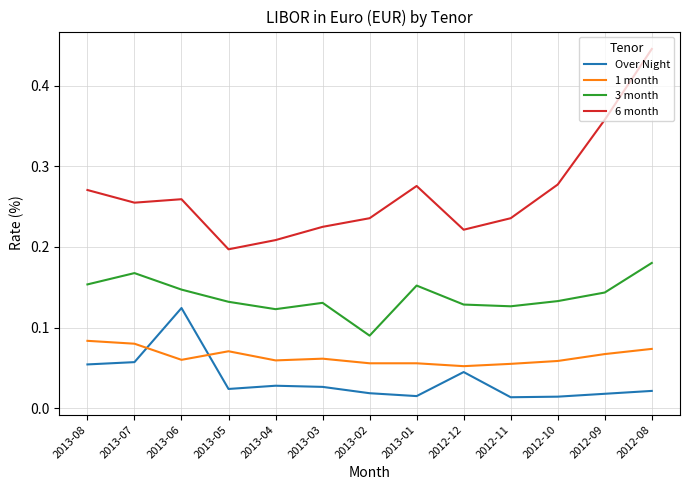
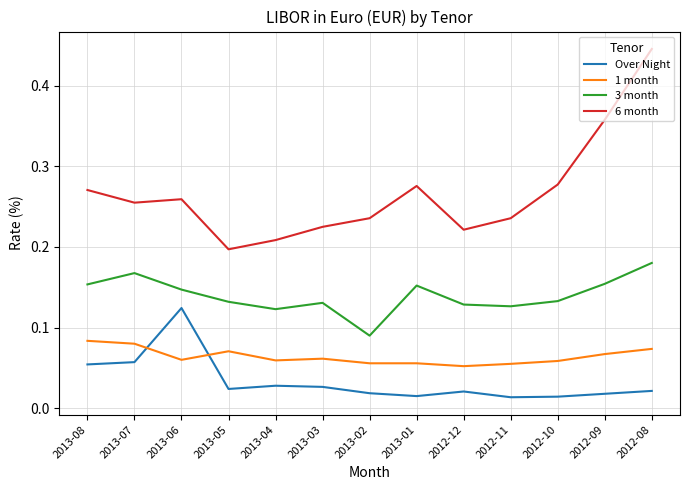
  {
    "Over Night": {
      "2013-08": 0.05,
      "2013-07": 0.06,
      "2013-06": 0.12,
      "2013-05": 0.02,
      "2013-04": 0.03,
      "2013-03": 0.03,
      "2013-02": 0.02,
      "2013-01": 0.02,
-     "2012-12": 0.04,
+     "2012-12": 0.02,
      "2012-11": 0.01,
      "2012-10": 0.01,
      "2012-09": 0.02,
      "2012-08": 0.02
    },
    "1 month": {
      "2013-08": 0.08,
      "2013-07": 0.08,
      "2013-06": 0.06,
      "2013-05": 0.07,
      "2013-04": 0.06,
      "2013-03": 0.06,
      "2013-02": 0.06,
      "2013-01": 0.06,
      "2012-12": 0.05,
      "2012-11": 0.06,
      "2012-10": 0.06,
      "2012-09": 0.07,
      "2012-08": 0.07
    },
    "3 month": {
      "2013-08": 0.15,
      "2013-07": 0.17,
      "2013-06": 0.15,
      "2013-05": 0.13,
      "2013-04": 0.12,
      "2013-03": 0.13,
      "2013-02": 0.09,
      "2013-01": 0.15,
      "2012-12": 0.13,
      "2012-11": 0.13,
      "2012-10": 0.13,
-     "2012-09": 0.14,
+     "2012-09": 0.15,
      "2012-08": 0.18
    },
    "6 month": {
      "2013-08": 0.27,
      "2013-07": 0.26,
      "2013-06": 0.26,
      "2013-05": 0.20,
      "2013-04": 0.21,
      "2013-03": 0.23,
      "2013-02": 0.24,
      "2013-01": 0.28,
      "2012-12": 0.22,
      "2012-11": 0.24,
      "2012-10": 0.28
    }
  }
